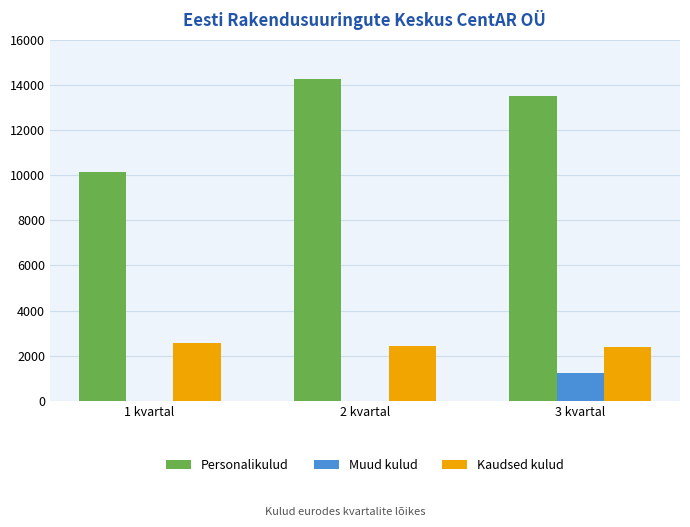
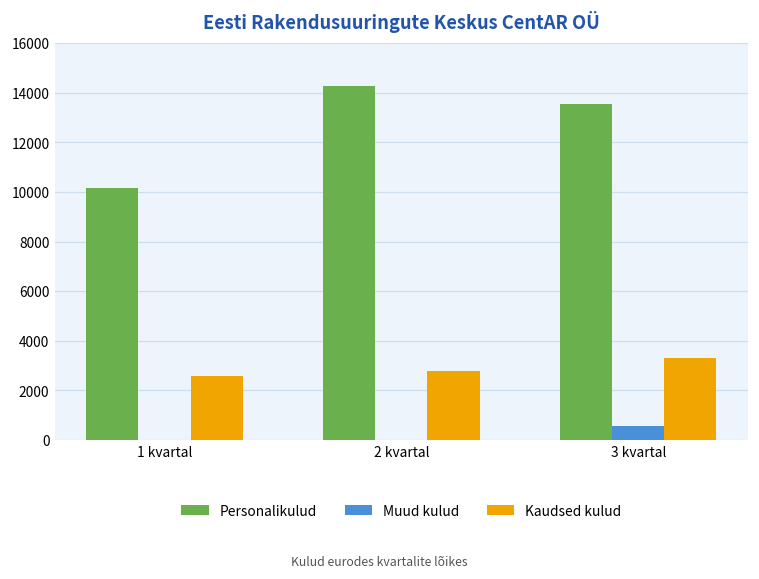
  {
    "Personalikulud": {
      "1 kvartal": 10100,
      "2 kvartal": 14300,
      "3 kvartal": 13500
    },
    "Muud kulud": {
      "1 kvartal": 0,
      "2 kvartal": 0,
-     "3 kvartal": 1300
+     "3 kvartal": 600
    },
    "Kaudsed kulud": {
      "1 kvartal": 2600,
-     "2 kvartal": 2400,
-     "3 kvartal": 2400
+     "2 kvartal": 2800,
+     "3 kvartal": 3300
    }
  }
